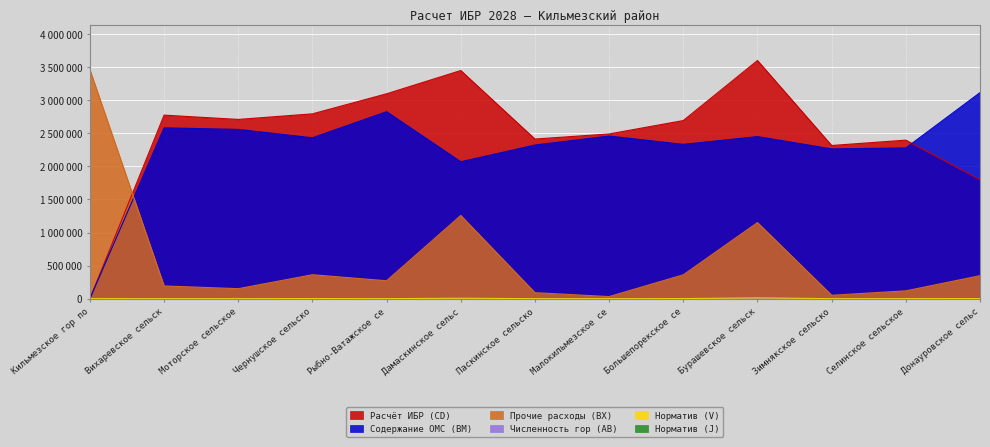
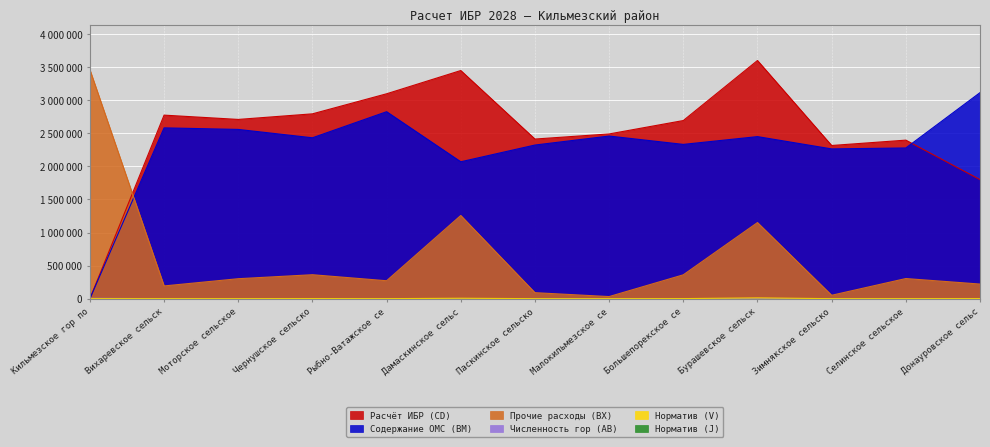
  {
    "Расчёт ИБР (CD)": {
      "Вихаревское сельск": 2800000,
      "Моторское сельское": 2700000,
      "Чернушское сельско": 2800000,
      "Рыбно-Ватажское се": 3100000,
      "Дамаскинское сельс": 3400000,
      "Паскинское сельско": 2400000,
      "Большепорекское се": 2700000,
      "Бурашевское сельск": 3600000,
      "Зимнякское сельско": 2300000,
      "Селинское сельское": 2400000,
      "Донауровское сельс": 1800000
    },
    "Содержание ОМС (BM)": {
      "Вихаревское сельск": 2600000,
      "Моторское сельское": 2600000,
      "Чернушское сельско": 2400000,
      "Рыбно-Ватажское се": 2800000,
      "Дамаскинское сельс": 2100000,
      "Паскинское сельско": 2300000,
      "Большепорекское се": 2300000,
      "Бурашевское сельск": 2500000,
      "Зимнякское сельско": 2300000,
      "Селинское сельское": 2300000,
      "Донауровское сельс": 3100000
    },
    "Прочие расходы (BX)": {
      "Кильмезское гор по": 3500000,
      "Вихаревское сельск": 200000,
-     "Моторское сельское": 200000,
+     "Моторское сельское": 300000,
      "Чернушское сельско": 400000,
      "Рыбно-Ватажское се": 300000,
      "Дамаскинское сельс": 1300000,
      "Паскинское сельско": 100000,
      "Большепорекское се": 400000,
      "Бурашевское сельск": 1200000,
      "Зимнякское сельско": 100000,
-     "Селинское сельское": 100000,
-     "Донауровское сельс": 300000
+     "Селинское сельское": 300000,
+     "Донауровское сельс": 200000
    },
    "Норматив (J)": {
      "Вихаревское сельск": 0,
      "Моторское сельское": 0,
      "Чернушское сельско": 0,
      "Рыбно-Ватажское се": 0,
      "Дамаскинское сельс": 0,
      "Паскинское сельско": 0,
      "Большепорекское се": 0,
      "Бурашевское сельск": 0,
      "Зимнякское сельско": 0,
      "Селинское сельское": 0,
      "Донауровское сельс": 0
    }
  }
